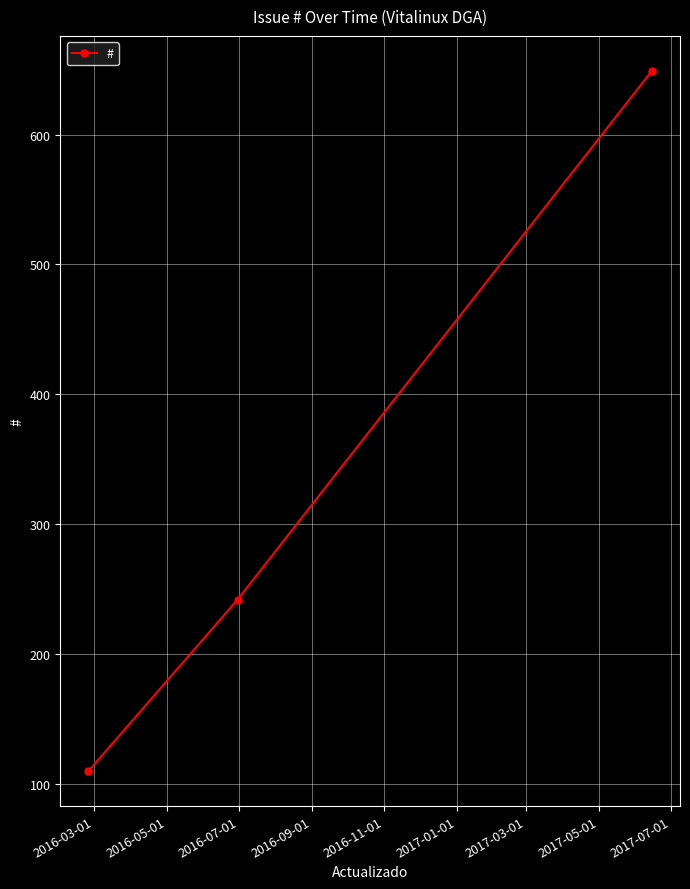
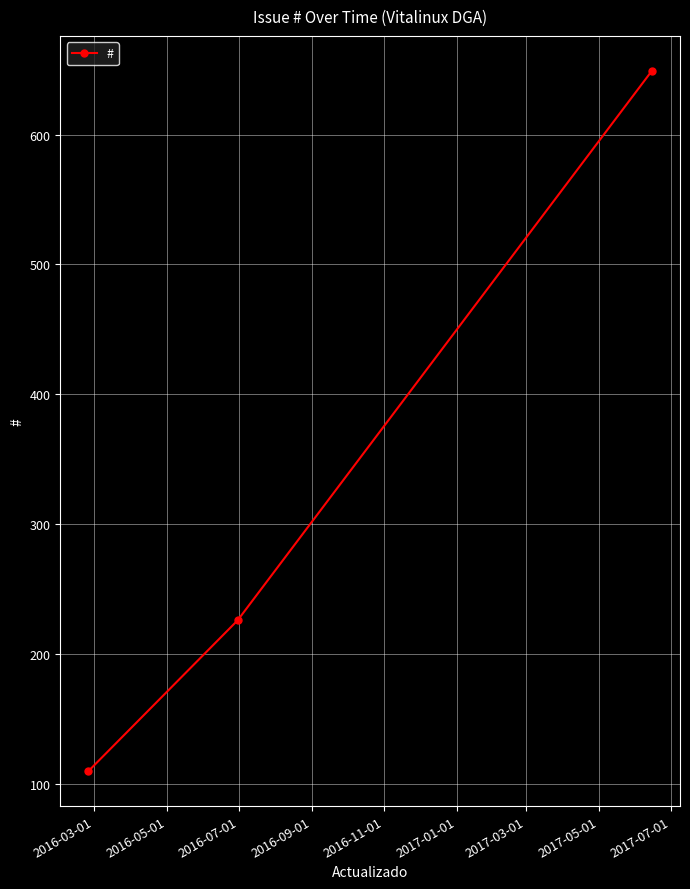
  {
-   "2016-07-01": 242
+   "2016-07-01": 226
  }
